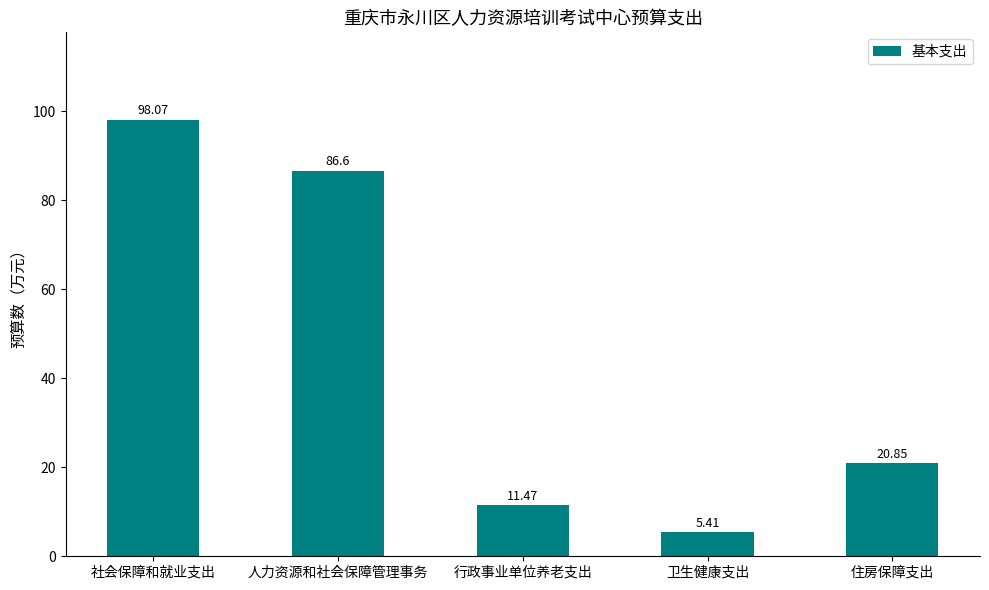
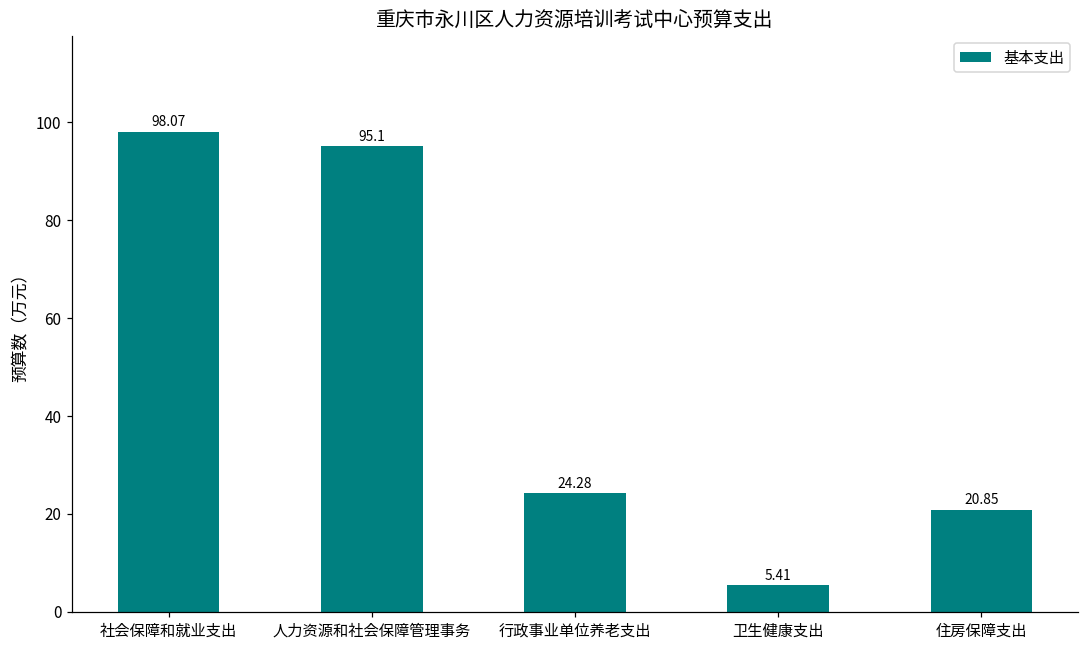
  {
    "社会保障和就业支出": 98.07,
-   "人力资源和社会保障管理事务": 86.6,
-   "行政事业单位养老支出": 11.47,
+   "人力资源和社会保障管理事务": 95.1,
+   "行政事业单位养老支出": 24.28,
    "卫生健康支出": 5.41,
    "住房保障支出": 20.85
  }
